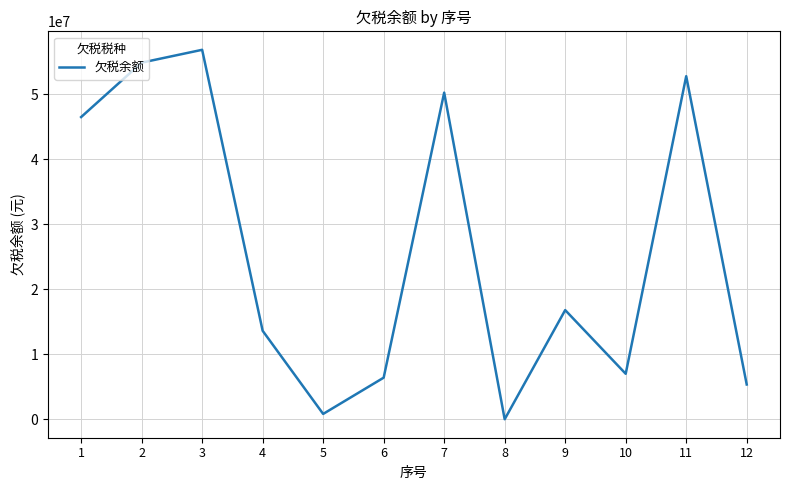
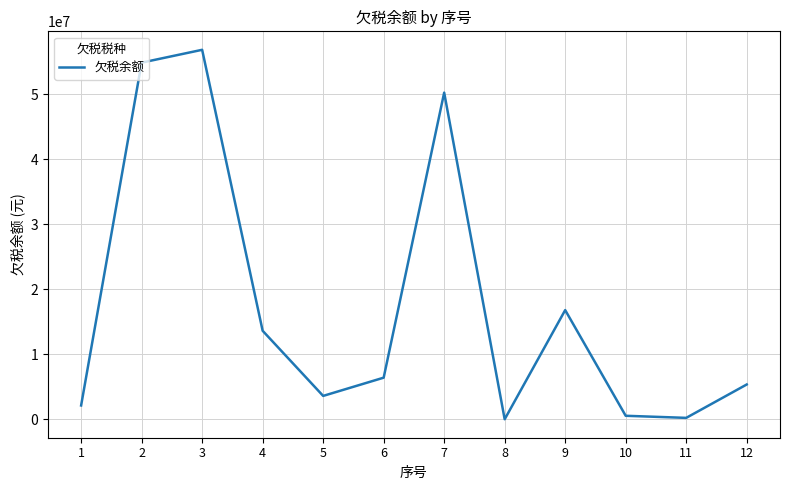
  {
-   "1": 46000000,
+   "1": 2000000,
    "3": 57000000,
    "4": 14000000,
-   "5": 1000000,
+   "5": 4000000,
    "6": 6000000,
    "7": 50000000,
    "8": 0,
    "9": 17000000,
-   "10": 7000000,
-   "11": 53000000,
+   "10": 1000000,
+   "11": 0,
    "12": 5000000
  }
